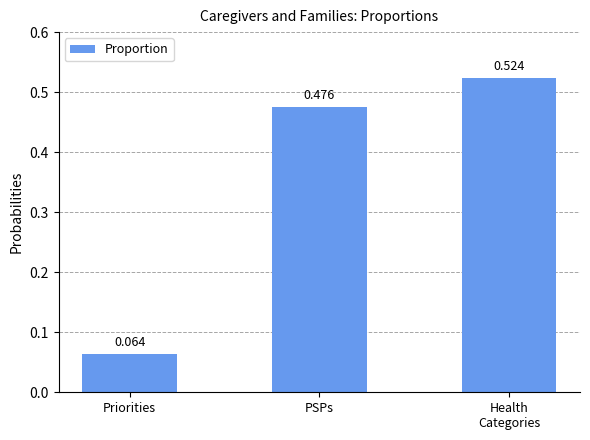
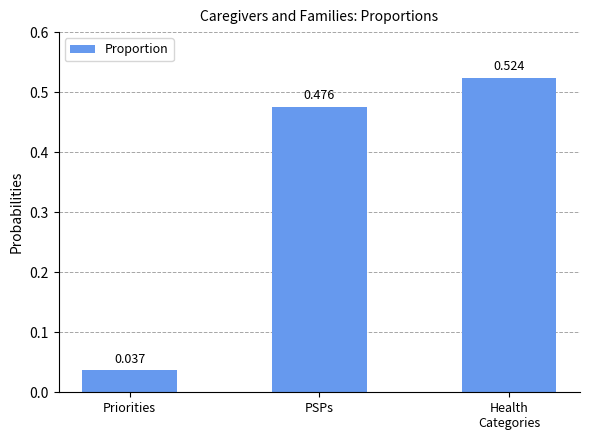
  {
-   "Priorities": 0.064,
+   "Priorities": 0.037,
    "PSPs": 0.476,
    "Health Categories": 0.524
  }
